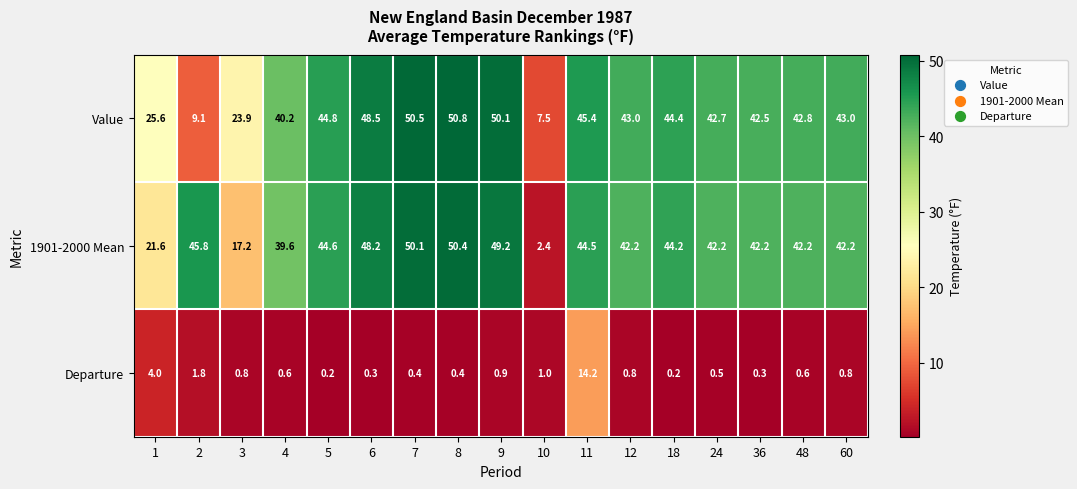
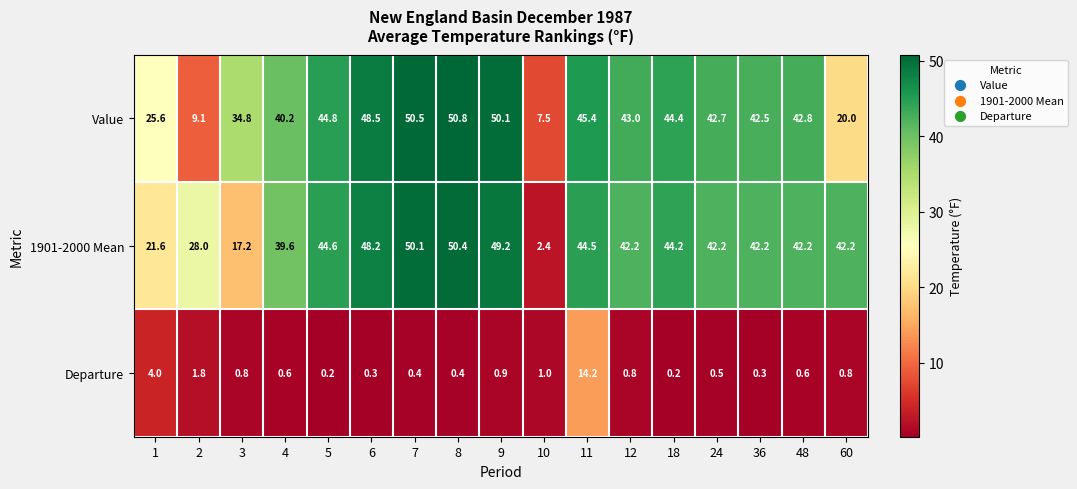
  {
    "Value": {
      "1": 25.6,
      "2": 9.1,
-     "3": 23.9,
+     "3": 34.8,
      "4": 40.2,
      "5": 44.8,
      "6": 48.5,
      "7": 50.5,
      "8": 50.8,
      "9": 50.1,
      "10": 7.5,
      "11": 45.4,
      "12": 43.0,
      "18": 44.4,
      "24": 42.7,
      "36": 42.5,
      "48": 42.8,
-     "60": 43.0
+     "60": 20.0
    },
    "1901-2000 Mean": {
      "1": 21.6,
-     "2": 45.8,
+     "2": 28.0,
      "3": 17.2,
      "4": 39.6,
      "5": 44.6,
      "6": 48.2,
      "7": 50.1,
      "8": 50.4,
      "9": 49.2,
      "10": 2.4,
      "11": 44.5,
      "12": 42.2,
      "18": 44.2,
      "24": 42.2,
      "36": 42.2,
      "48": 42.2,
      "60": 42.2
    },
    "Departure": {
      "1": 4.0,
      "2": 1.8,
      "3": 0.8,
      "4": 0.6,
      "5": 0.2,
      "6": 0.3,
      "7": 0.4,
      "8": 0.4,
      "9": 0.9,
      "10": 1.0,
      "11": 14.2,
      "12": 0.8,
      "18": 0.2,
      "24": 0.5,
      "36": 0.3,
      "48": 0.6,
      "60": 0.8
    }
  }
